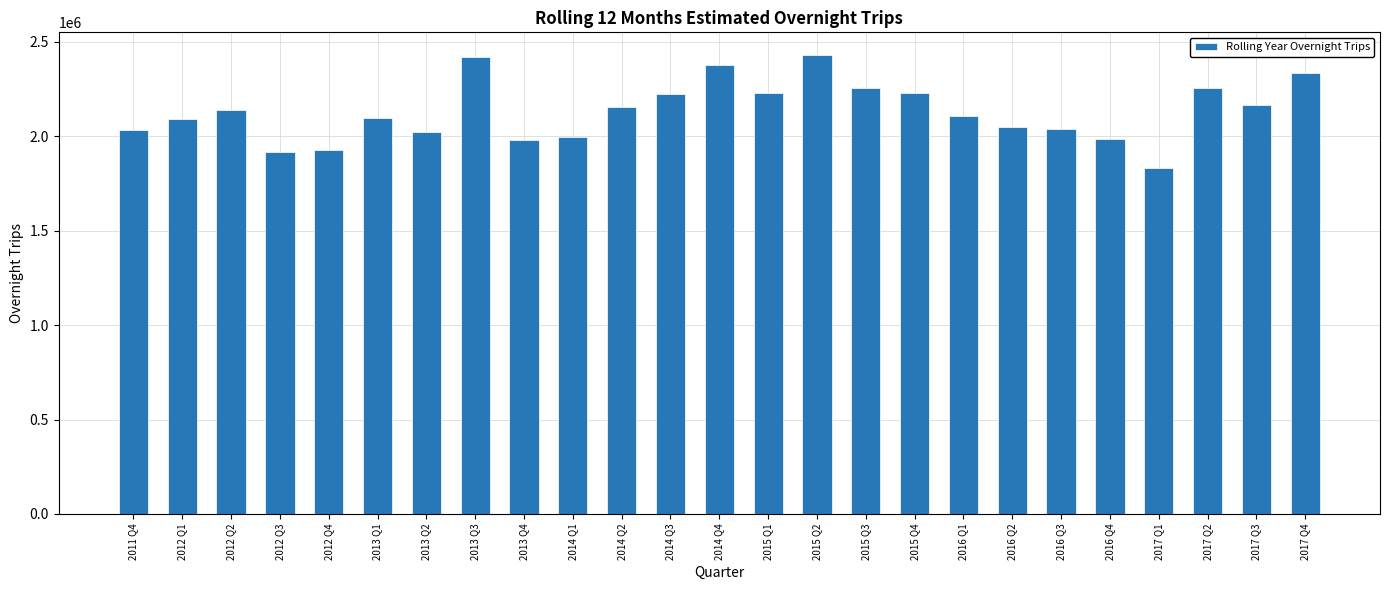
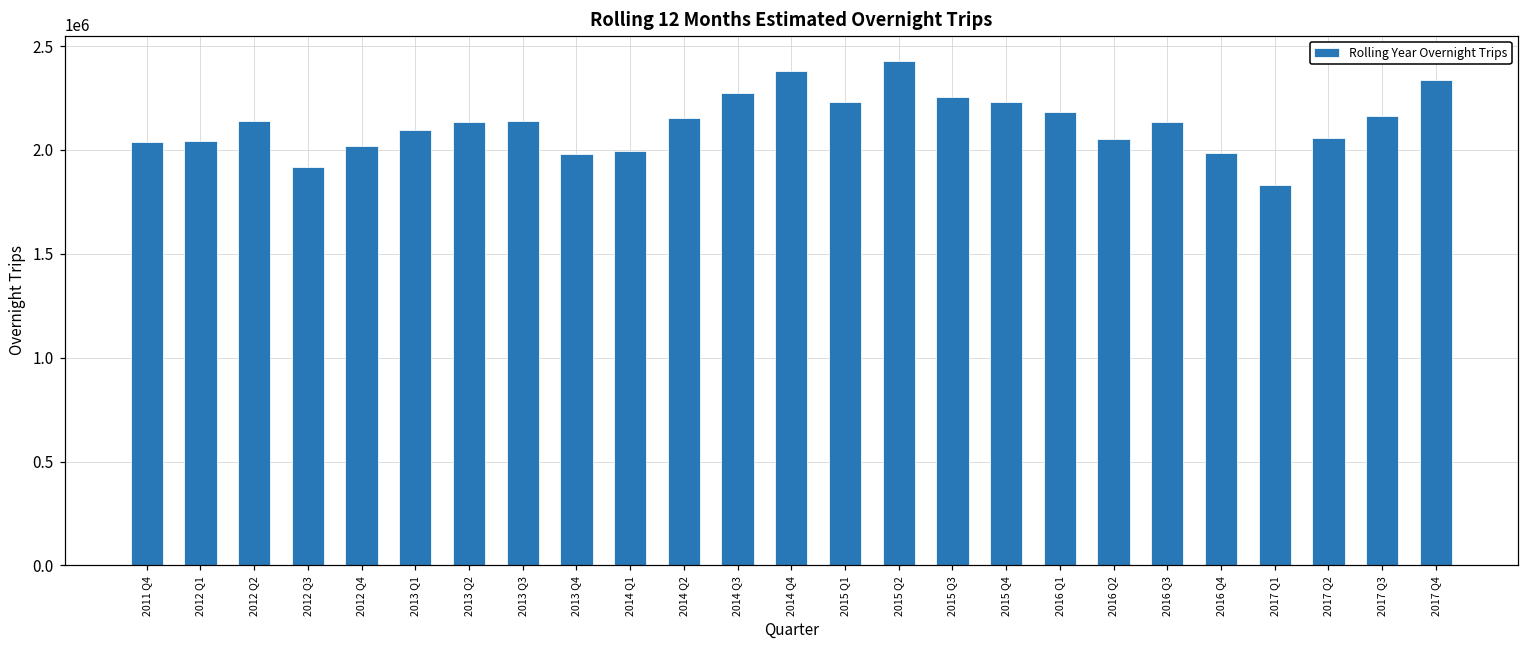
  {
    "2011 Q4": 2040000,
-   "2012 Q1": 2090000,
+   "2012 Q1": 2040000,
    "2012 Q2": 2140000,
    "2012 Q3": 1920000,
-   "2012 Q4": 1930000,
+   "2012 Q4": 2020000,
    "2013 Q1": 2100000,
-   "2013 Q2": 2020000,
-   "2013 Q3": 2420000,
+   "2013 Q2": 2130000,
+   "2013 Q3": 2140000,
    "2013 Q4": 1980000,
    "2014 Q1": 2000000,
    "2014 Q2": 2150000,
-   "2014 Q3": 2230000,
+   "2014 Q3": 2270000,
    "2014 Q4": 2380000,
    "2015 Q1": 2230000,
    "2015 Q2": 2430000,
    "2015 Q3": 2260000,
    "2015 Q4": 2230000,
-   "2016 Q1": 2110000,
+   "2016 Q1": 2180000,
    "2016 Q2": 2050000,
-   "2016 Q3": 2040000,
+   "2016 Q3": 2130000,
    "2016 Q4": 1980000,
    "2017 Q1": 1830000,
-   "2017 Q2": 2250000,
+   "2017 Q2": 2060000,
    "2017 Q3": 2160000,
    "2017 Q4": 2330000
  }
